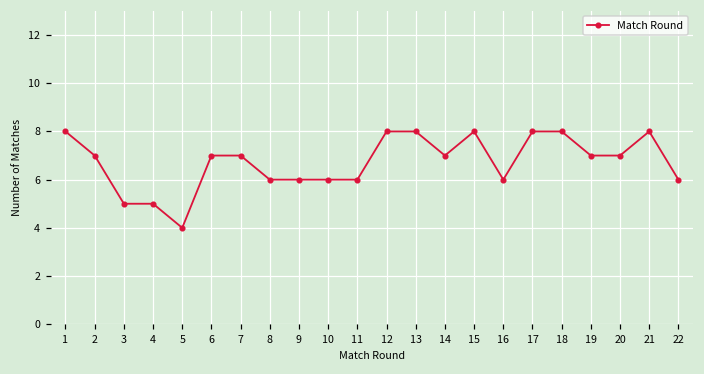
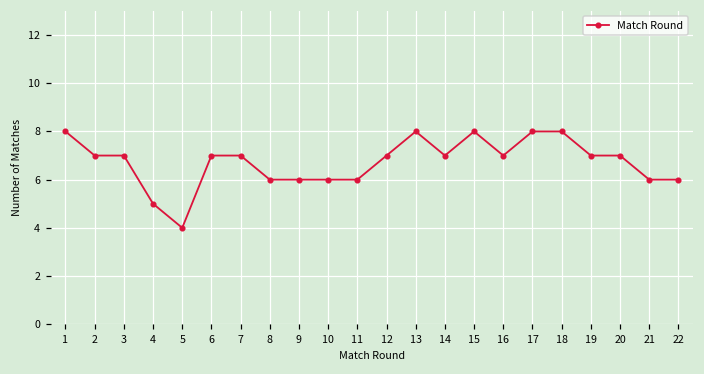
  {
    "1": 8,
    "2": 7,
-   "3": 5,
+   "3": 7,
    "4": 5,
    "5": 4,
    "6": 7,
    "7": 7,
    "8": 6,
    "9": 6,
    "10": 6,
    "11": 6,
-   "12": 8,
+   "12": 7,
    "13": 8,
    "14": 7,
    "15": 8,
-   "16": 6,
+   "16": 7,
    "17": 8,
    "18": 8,
    "19": 7,
    "20": 7,
-   "21": 8,
+   "21": 6,
    "22": 6
  }
